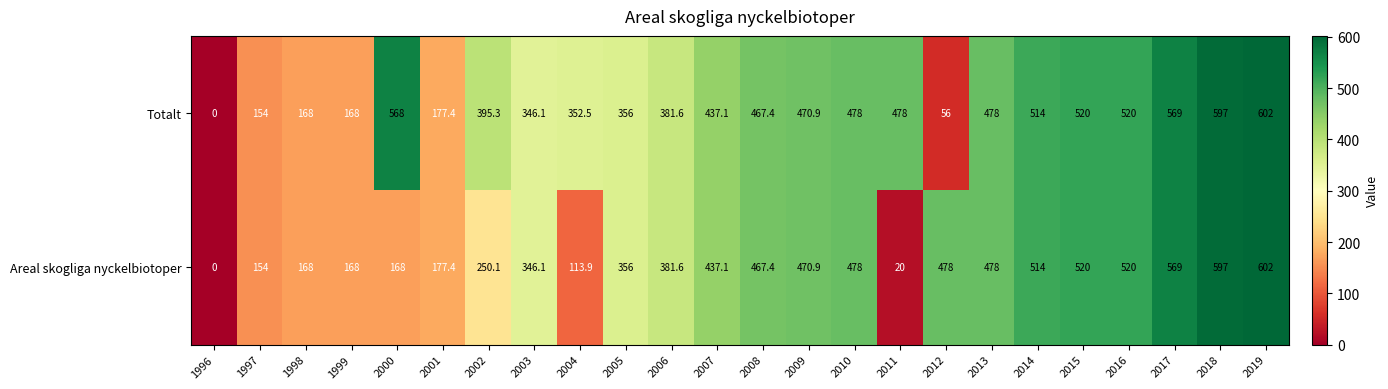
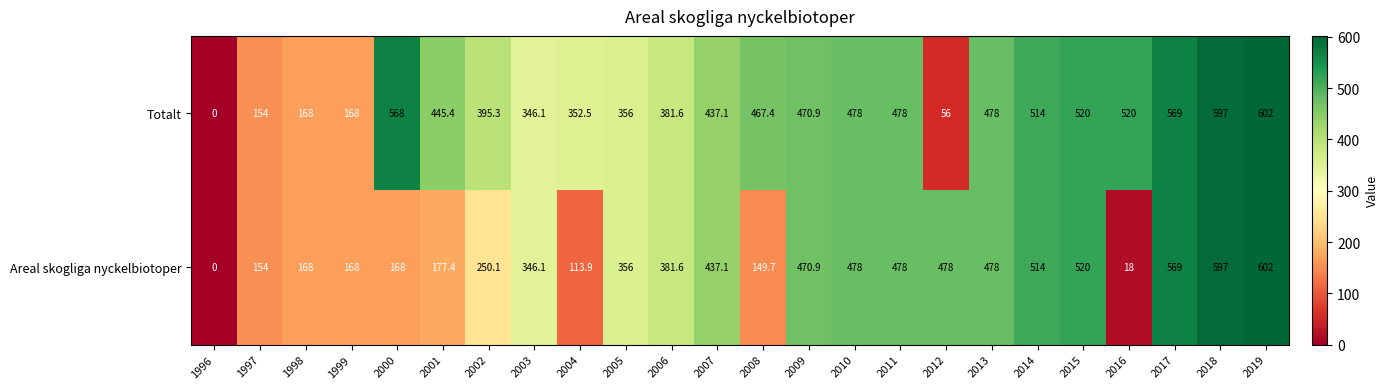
  {
    "Totalt": {
      "1996": 0,
      "1997": 154,
      "1998": 168,
      "1999": 168,
      "2000": 568,
-     "2001": 177.4,
+     "2001": 445.4,
      "2002": 395.3,
      "2003": 346.1,
      "2004": 352.5,
      "2005": 356,
      "2006": 381.6,
      "2007": 437.1,
      "2008": 467.4,
      "2009": 470.9,
      "2010": 478,
      "2011": 478,
      "2012": 56,
      "2013": 478,
      "2014": 514,
      "2015": 520,
      "2016": 520,
      "2017": 569,
      "2018": 597,
      "2019": 602
    },
    "Areal skogliga nyckelbiotoper": {
      "1996": 0,
      "1997": 154,
      "1998": 168,
      "1999": 168,
      "2000": 168,
      "2001": 177.4,
      "2002": 250.1,
      "2003": 346.1,
      "2004": 113.9,
      "2005": 356,
      "2006": 381.6,
      "2007": 437.1,
-     "2008": 467.4,
+     "2008": 149.7,
      "2009": 470.9,
      "2010": 478,
-     "2011": 20,
+     "2011": 478,
      "2012": 478,
      "2013": 478,
      "2014": 514,
      "2015": 520,
-     "2016": 520,
+     "2016": 18,
      "2017": 569,
      "2018": 597,
      "2019": 602
    }
  }
